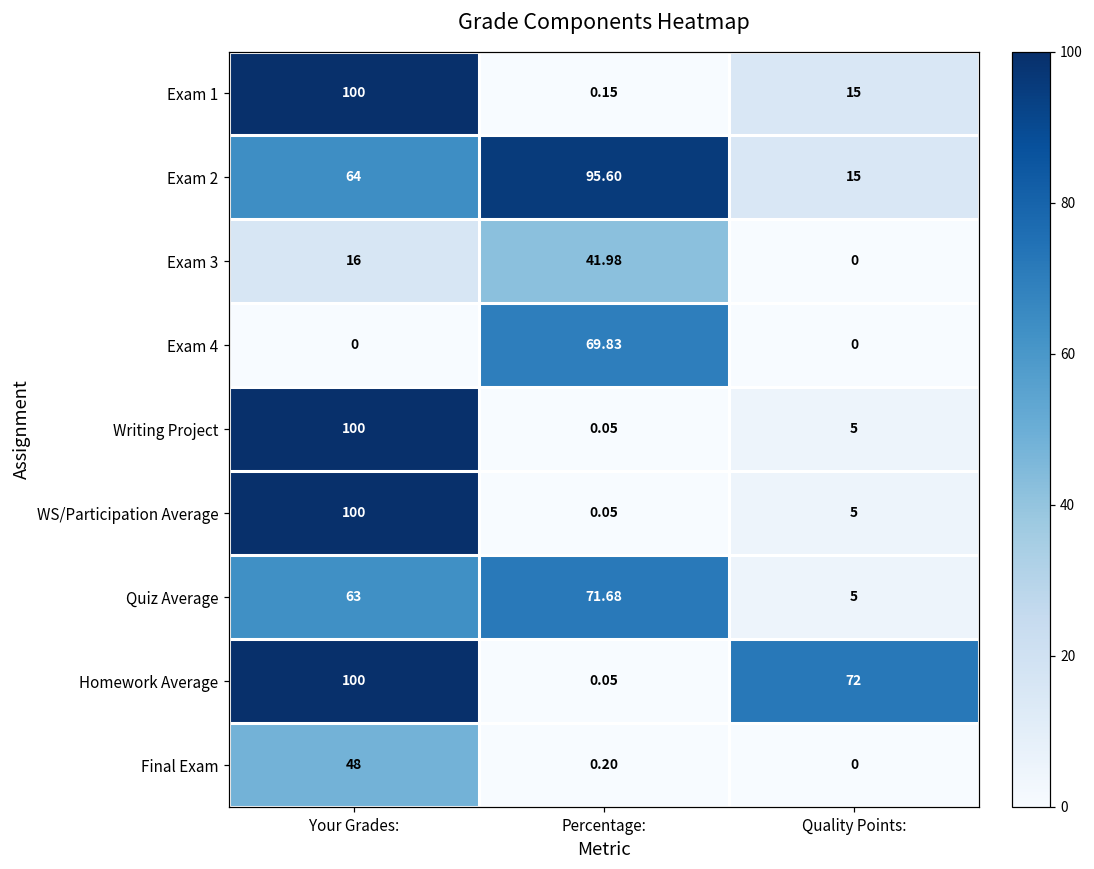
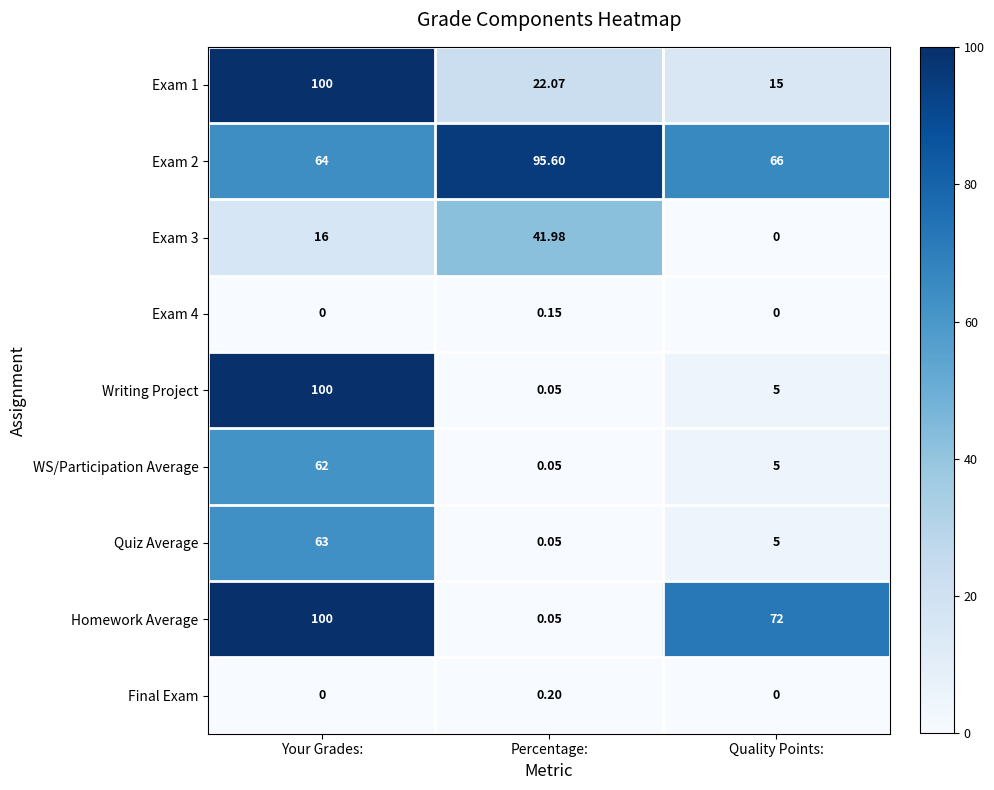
  {
    "Exam 1": {
      "Your Grades:": 100,
-     "Percentage:": 0.15,
+     "Percentage:": 22.07,
      "Quality Points:": 15
    },
    "Exam 2": {
      "Your Grades:": 64,
      "Percentage:": 95.60,
-     "Quality Points:": 15
+     "Quality Points:": 66
    },
    "Exam 3": {
      "Your Grades:": 16,
      "Percentage:": 41.98,
      "Quality Points:": 0
    },
    "Exam 4": {
      "Your Grades:": 0,
-     "Percentage:": 69.83,
+     "Percentage:": 0.15,
      "Quality Points:": 0
    },
    "Writing Project": {
      "Your Grades:": 100,
      "Percentage:": 0.05,
      "Quality Points:": 5
    },
    "WS/Participation Average": {
-     "Your Grades:": 100,
+     "Your Grades:": 62,
      "Percentage:": 0.05,
      "Quality Points:": 5
    },
    "Quiz Average": {
      "Your Grades:": 63,
-     "Percentage:": 71.68,
+     "Percentage:": 0.05,
      "Quality Points:": 5
    },
    "Homework Average": {
      "Your Grades:": 100,
      "Percentage:": 0.05,
      "Quality Points:": 72
    },
    "Final Exam": {
-     "Your Grades:": 48,
+     "Your Grades:": 0,
      "Percentage:": 0.20,
      "Quality Points:": 0
    }
  }
